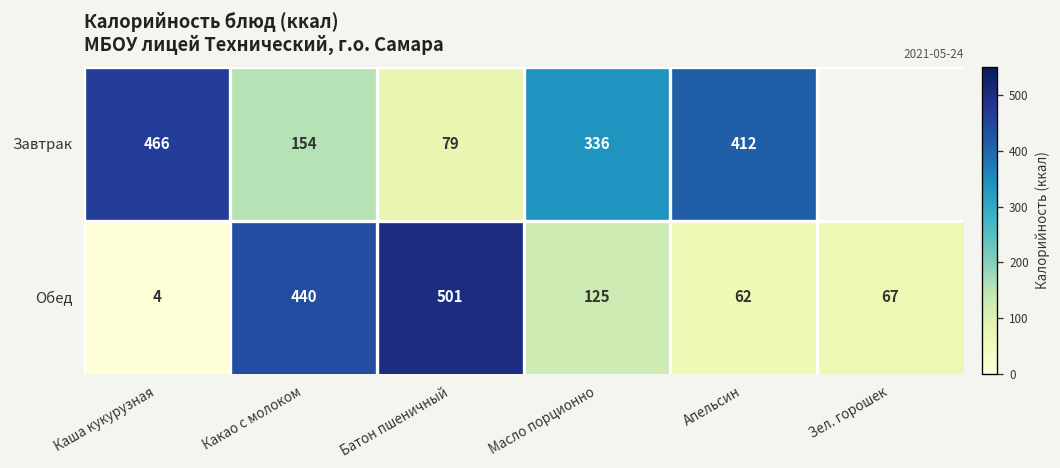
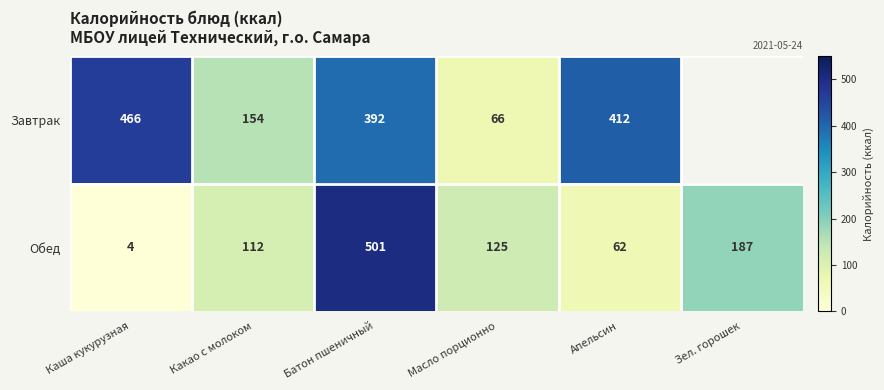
  {
    "Завтрак": {
      "Каша кукурузная": 466,
      "Какао с молоком": 154,
-     "Батон пшеничный": 79,
-     "Масло порционно": 336,
+     "Батон пшеничный": 392,
+     "Масло порционно": 66,
      "Апельсин": 412
    },
    "Обед": {
      "Каша кукурузная": 4,
-     "Какао с молоком": 440,
+     "Какао с молоком": 112,
      "Батон пшеничный": 501,
      "Масло порционно": 125,
      "Апельсин": 62,
-     "Зел. горошек": 67
+     "Зел. горошек": 187
    }
  }
